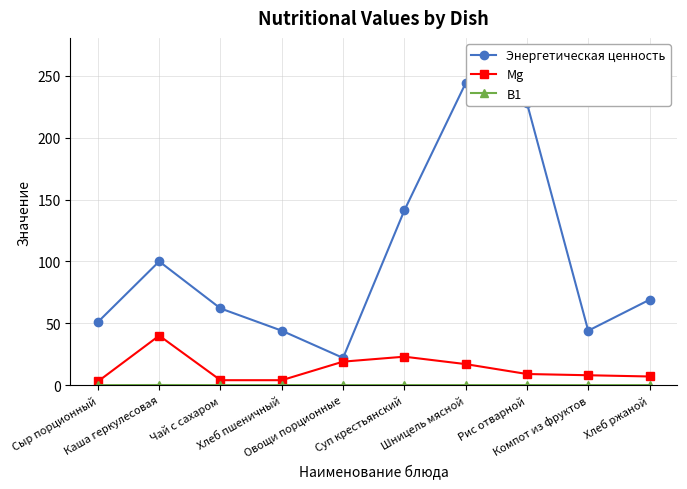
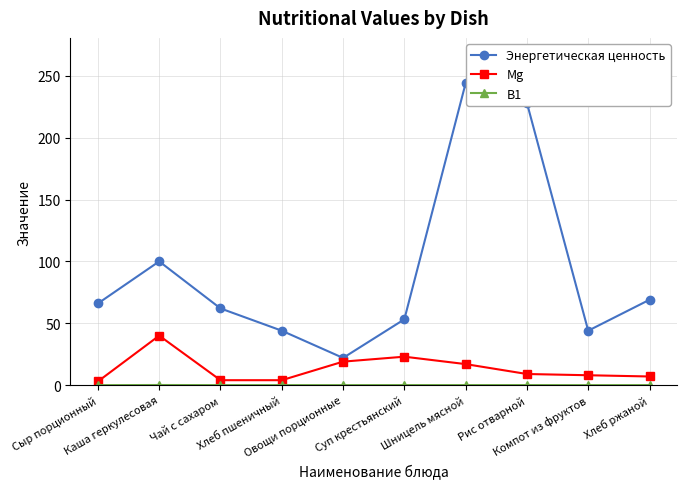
  {
    "Энергетическая ценность": {
-     "Сыр порционный": 51,
+     "Сыр порционный": 66,
      "Каша геркулесовая": 100,
      "Чай с сахаром": 62,
      "Хлеб пшеничный": 44,
      "Овощи порционные": 22,
-     "Суп крестьянский": 141,
+     "Суп крестьянский": 53,
      "Шницель мясной": 244,
      "Компот из фруктов": 44,
      "Хлеб ржаной": 69
    },
    "Mg": {
      "Сыр порционный": 3,
      "Каша геркулесовая": 40,
      "Чай с сахаром": 4,
      "Хлеб пшеничный": 4,
      "Овощи порционные": 19,
      "Суп крестьянский": 23,
      "Шницель мясной": 17,
      "Рис отварной": 9,
      "Компот из фруктов": 8,
      "Хлеб ржаной": 7
    },
    "В1": {
      "Сыр порционный": 0,
      "Каша геркулесовая": 0,
      "Чай с сахаром": 0,
      "Хлеб пшеничный": 0,
      "Овощи порционные": 0,
      "Суп крестьянский": 0,
      "Шницель мясной": 0,
      "Рис отварной": 0,
      "Компот из фруктов": 0,
      "Хлеб ржаной": 0
    }
  }
